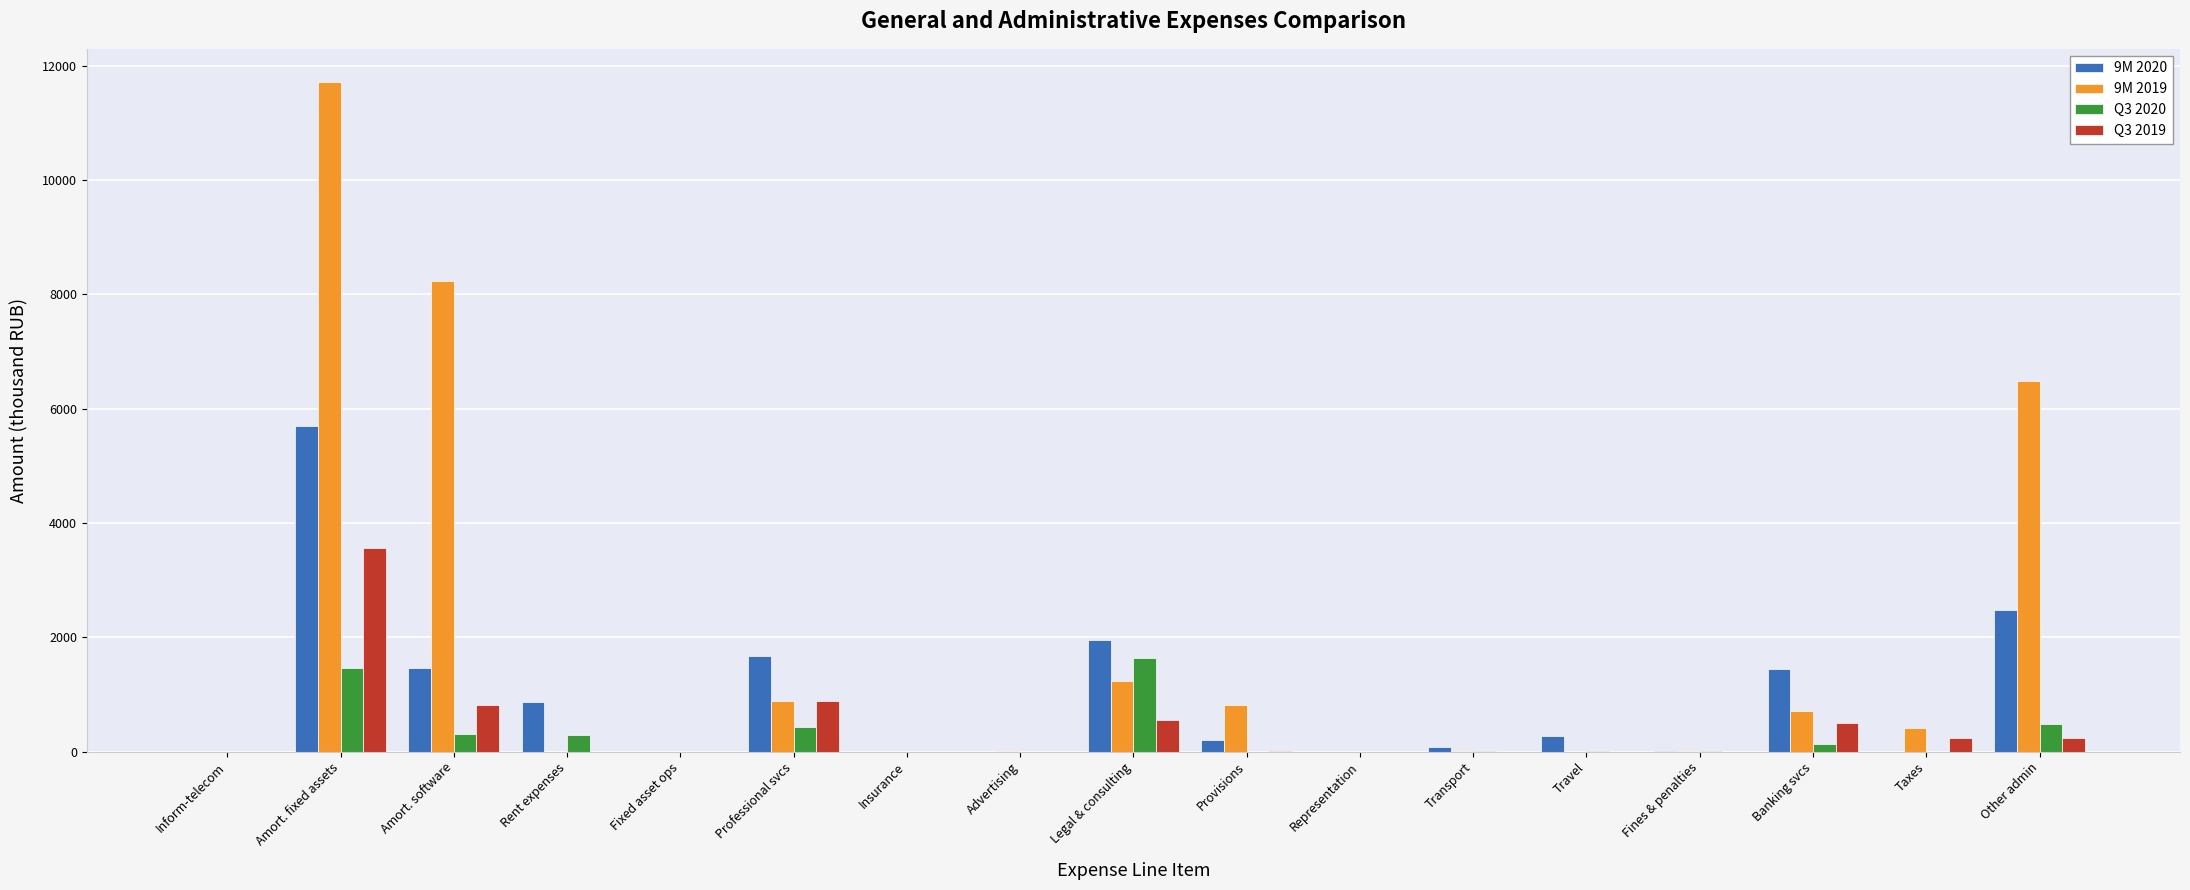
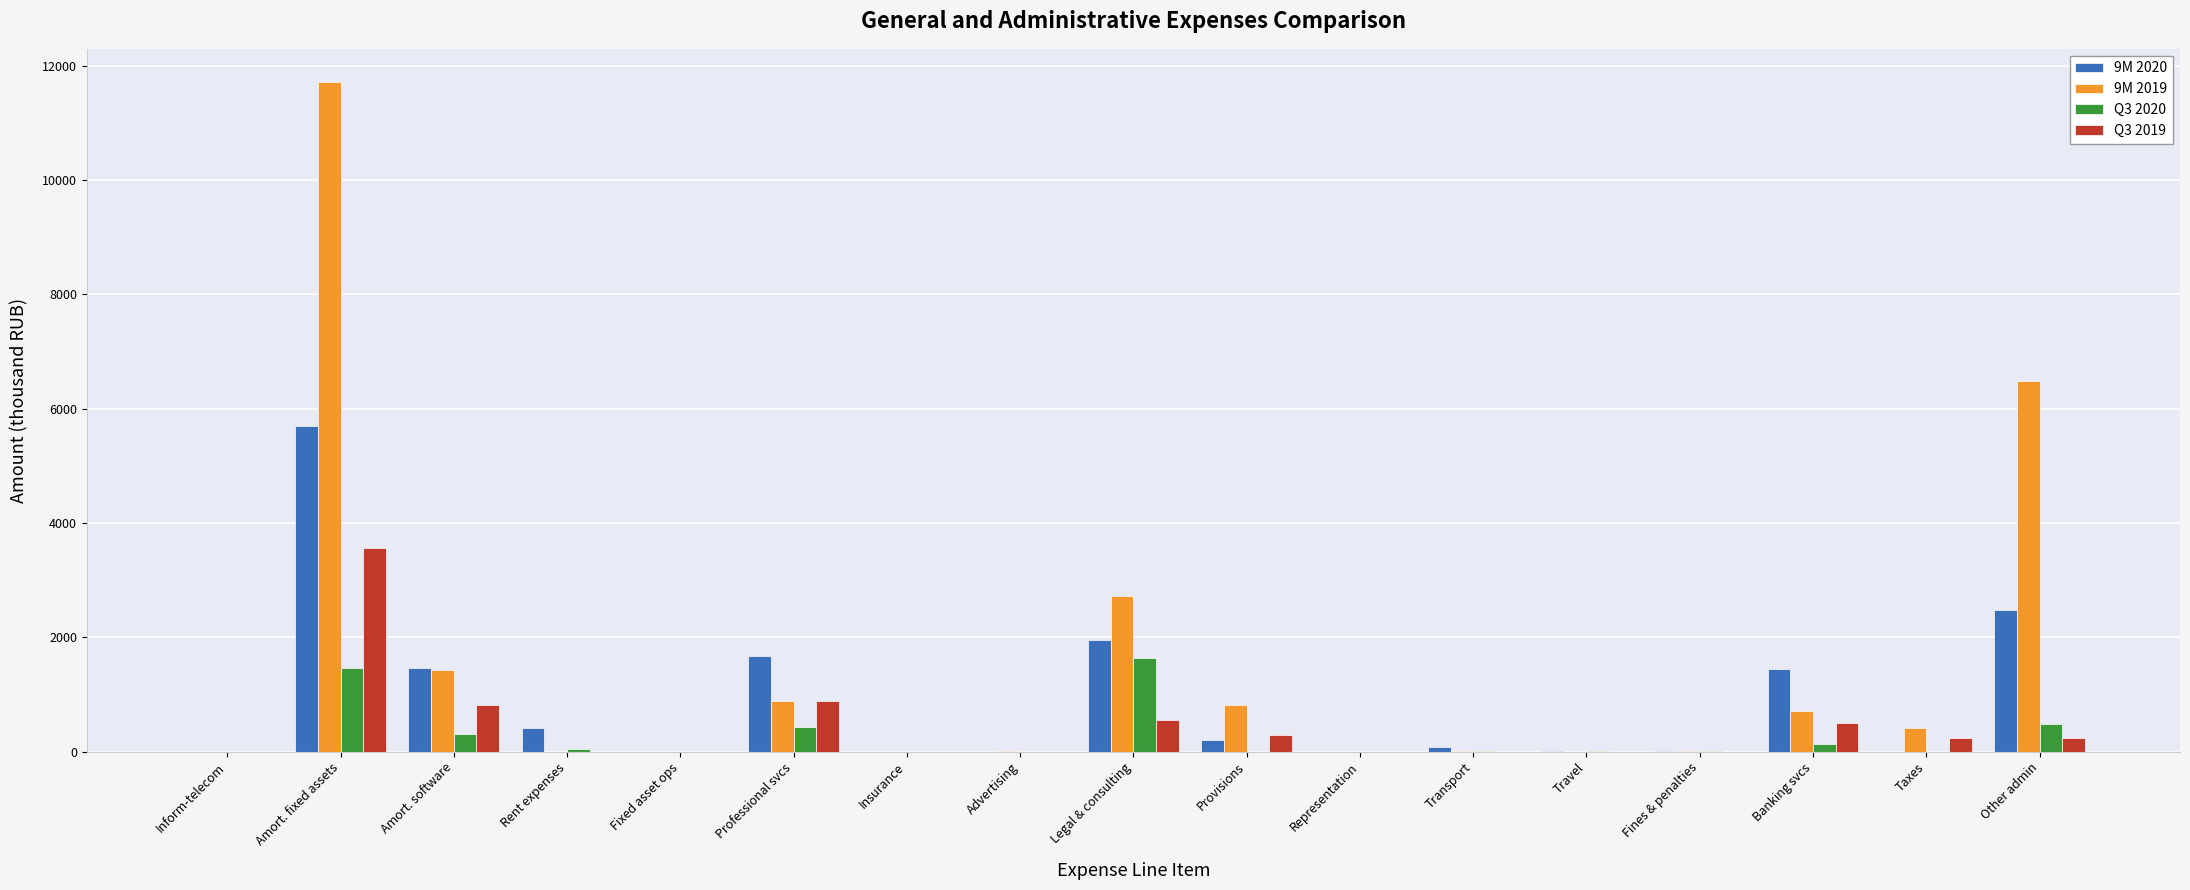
  {
    "9M 2020": {
      "Inform-telecom": 0,
      "Amort. fixed assets": 5700,
      "Amort. software": 1500,
-     "Rent expenses": 900,
+     "Rent expenses": 400,
      "Fixed asset ops": 0,
      "Professional svcs": 1700,
      "Insurance": 0,
      "Advertising": 0,
      "Legal & consulting": 1900,
      "Provisions": 200,
      "Representation": 0,
      "Transport": 100,
-     "Travel": 300,
+     "Travel": 0,
      "Banking svcs": 1400,
      "Taxes": 0,
      "Other admin": 2500
    },
    "9M 2019": {
      "Inform-telecom": 0,
      "Amort. fixed assets": 11700,
-     "Amort. software": 8200,
+     "Amort. software": 1400,
      "Rent expenses": 0,
      "Fixed asset ops": 0,
      "Professional svcs": 900,
      "Insurance": 0,
-     "Legal & consulting": 1200,
+     "Legal & consulting": 2700,
      "Provisions": 800,
      "Representation": 0,
      "Travel": 0,
      "Banking svcs": 700,
      "Taxes": 400,
      "Other admin": 6500
    },
    "Q3 2020": {
      "Inform-telecom": 0,
      "Amort. fixed assets": 1500,
      "Amort. software": 300,
-     "Rent expenses": 300,
+     "Rent expenses": 0,
      "Fixed asset ops": 0,
      "Professional svcs": 400,
      "Insurance": 0,
      "Advertising": 0,
      "Legal & consulting": 1600,
      "Provisions": 0,
      "Representation": 0,
      "Banking svcs": 100,
      "Taxes": 0,
      "Other admin": 500
    },
    "Q3 2019": {
      "Inform-telecom": 0,
      "Amort. fixed assets": 3600,
      "Amort. software": 800,
      "Rent expenses": 0,
      "Fixed asset ops": 0,
      "Professional svcs": 900,
      "Insurance": 0,
      "Advertising": 0,
      "Legal & consulting": 600,
-     "Provisions": 0,
+     "Provisions": 300,
      "Representation": 0,
      "Transport": 0,
      "Travel": 0,
      "Fines & penalties": 0,
      "Banking svcs": 500,
      "Taxes": 200,
      "Other admin": 200
    }
  }
